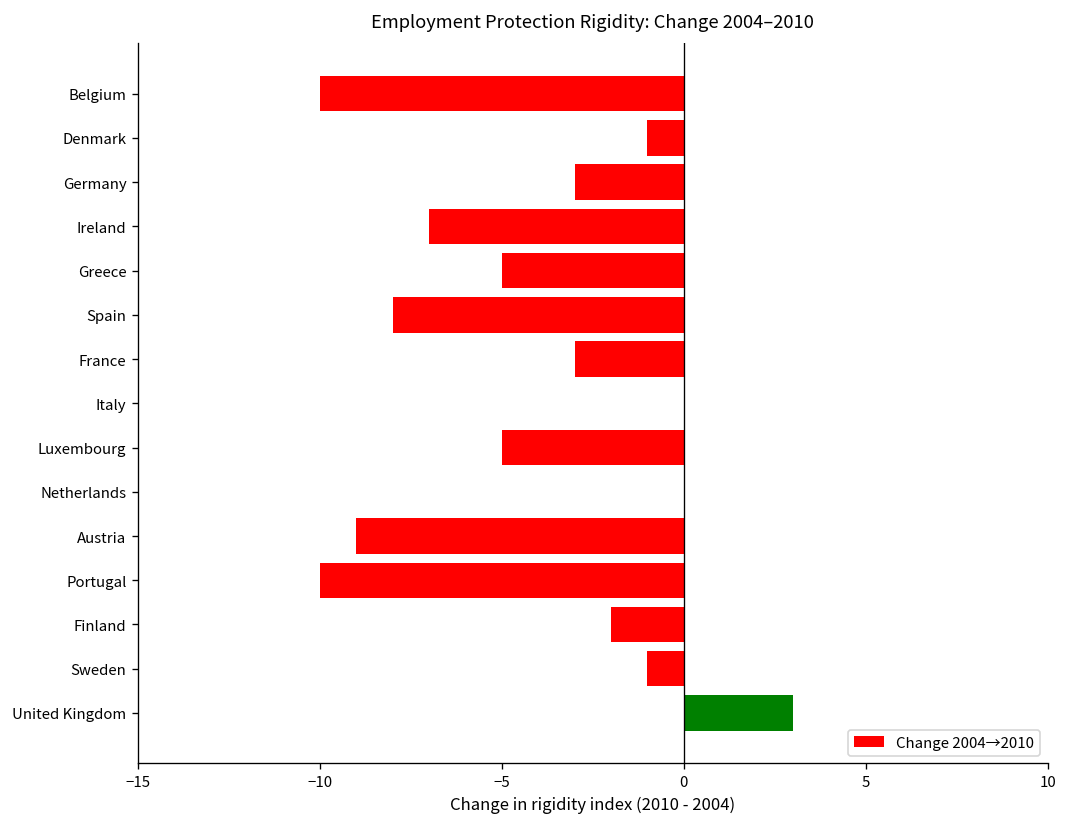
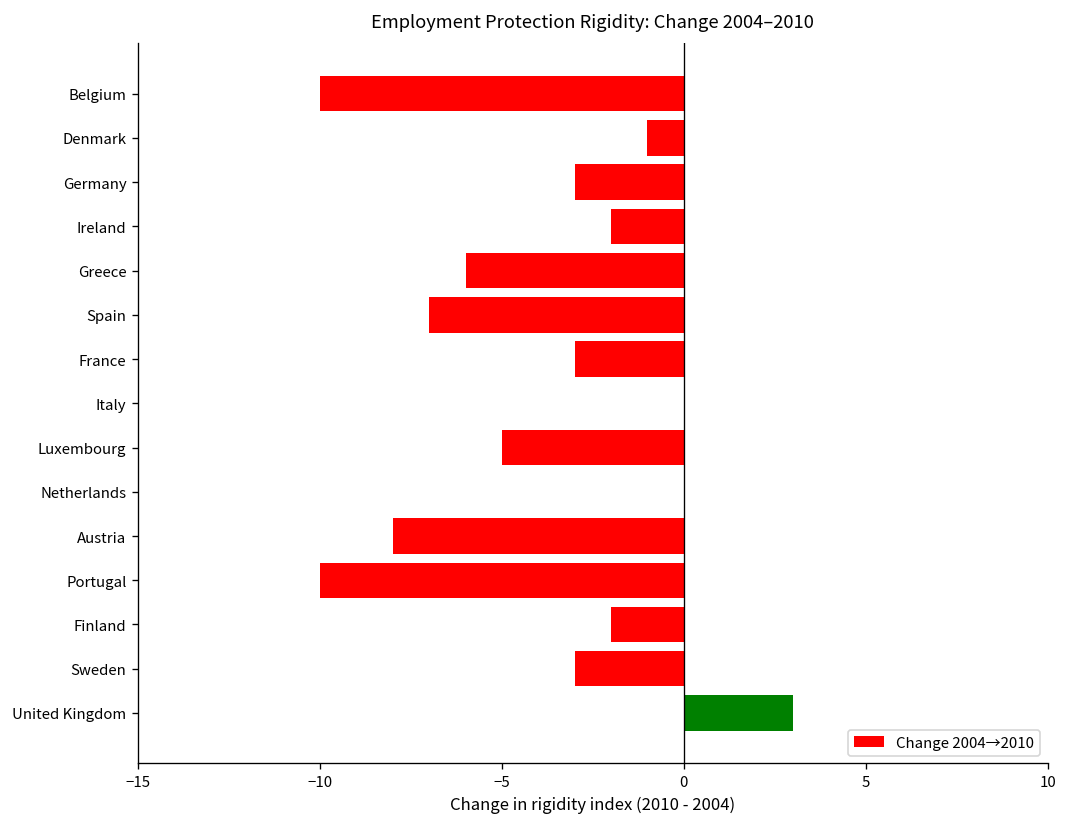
  {
    "Belgium": -10,
    "Denmark": -1,
    "Germany": -3,
-   "Ireland": -7,
-   "Greece": -5,
-   "Spain": -8,
+   "Ireland": -2,
+   "Greece": -6,
+   "Spain": -7,
    "France": -3,
    "Italy": 0,
    "Luxembourg": -5,
    "Netherlands": 0,
-   "Austria": -9,
+   "Austria": -8,
    "Portugal": -10,
    "Finland": -2,
-   "Sweden": -1,
+   "Sweden": -3,
    "United Kingdom": 3
  }
